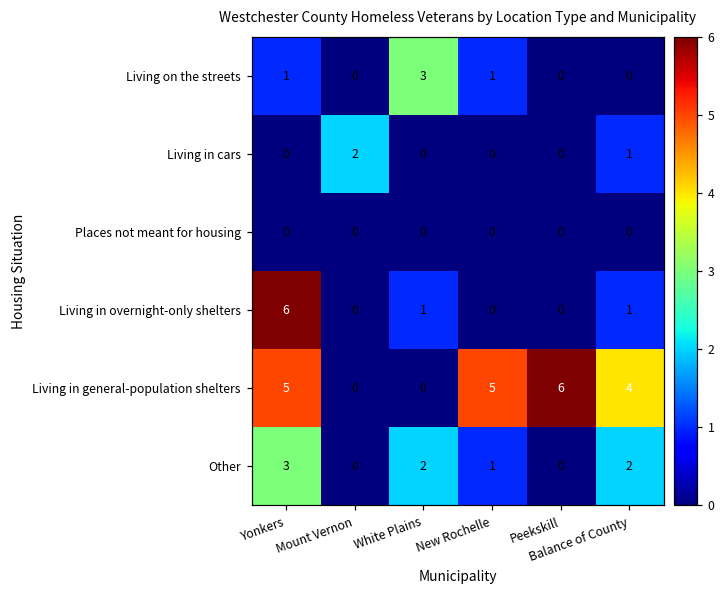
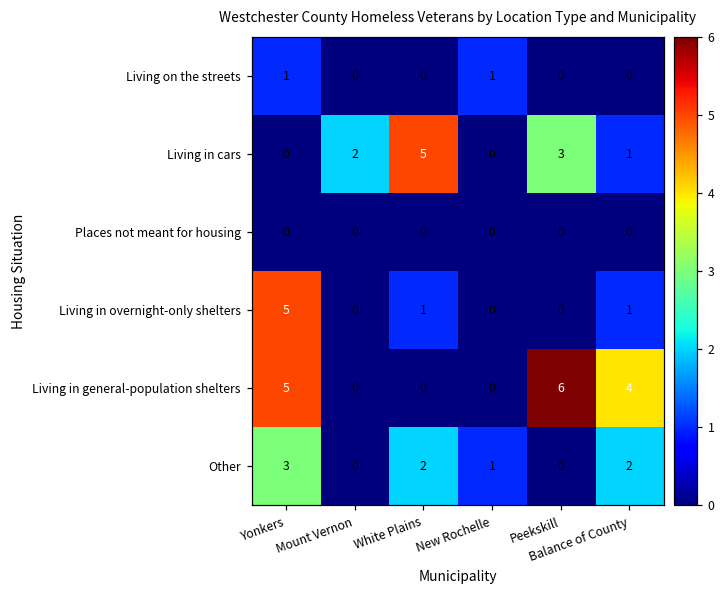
  {
    "Living on the streets": {
      "Yonkers": 1,
      "Mount Vernon": 0,
-     "White Plains": 3,
+     "White Plains": 0,
      "New Rochelle": 1,
      "Peekskill": 0,
      "Balance of County": 0
    },
    "Living in cars": {
      "Yonkers": 0,
      "Mount Vernon": 2,
-     "White Plains": 0,
+     "White Plains": 5,
      "New Rochelle": 0,
-     "Peekskill": 0,
+     "Peekskill": 3,
      "Balance of County": 1
    },
    "Places not meant for housing": {
      "Yonkers": 0,
      "Mount Vernon": 0,
      "White Plains": 0,
      "New Rochelle": 0,
      "Peekskill": 0,
      "Balance of County": 0
    },
    "Living in overnight-only shelters": {
-     "Yonkers": 6,
+     "Yonkers": 5,
      "Mount Vernon": 0,
      "White Plains": 1,
      "New Rochelle": 0,
      "Peekskill": 0,
      "Balance of County": 1
    },
    "Living in general-population shelters": {
      "Yonkers": 5,
      "Mount Vernon": 0,
      "White Plains": 0,
-     "New Rochelle": 5,
+     "New Rochelle": 0,
      "Peekskill": 6,
      "Balance of County": 4
    },
    "Other": {
      "Yonkers": 3,
      "Mount Vernon": 0,
      "White Plains": 2,
      "New Rochelle": 1,
      "Peekskill": 0,
      "Balance of County": 2
    }
  }
